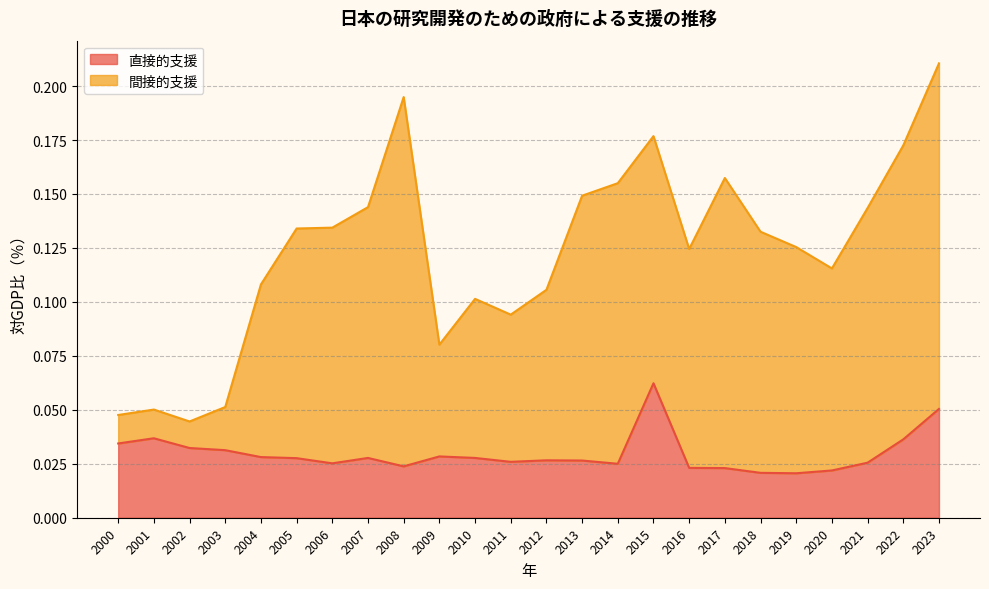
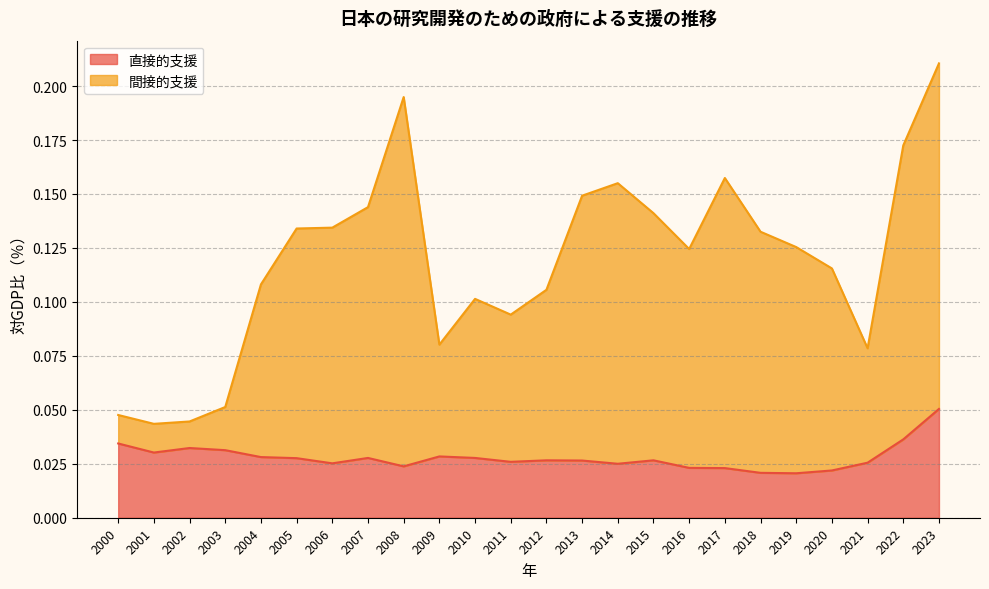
  {
    "直接的支援": {
      "2000": 0.034,
-     "2001": 0.037,
+     "2001": 0.030,
      "2002": 0.032,
      "2003": 0.031,
      "2004": 0.028,
      "2005": 0.028,
      "2006": 0.025,
      "2007": 0.028,
      "2008": 0.024,
      "2009": 0.028,
      "2010": 0.028,
      "2011": 0.026,
      "2012": 0.027,
      "2013": 0.027,
      "2014": 0.025,
-     "2015": 0.062,
+     "2015": 0.027,
      "2016": 0.023,
      "2017": 0.023,
      "2018": 0.021,
      "2019": 0.021,
      "2020": 0.022,
      "2021": 0.026,
      "2022": 0.036,
      "2023": 0.050
    },
    "間接的支援": {
      "2000": 0.013,
      "2001": 0.013,
      "2002": 0.012,
      "2003": 0.020,
      "2004": 0.080,
      "2005": 0.106,
      "2006": 0.109,
      "2007": 0.116,
      "2008": 0.171,
      "2009": 0.052,
      "2010": 0.074,
      "2011": 0.068,
      "2012": 0.079,
      "2013": 0.123,
      "2014": 0.130,
      "2015": 0.115,
      "2016": 0.101,
      "2017": 0.134,
      "2018": 0.112,
      "2019": 0.105,
      "2020": 0.094,
-     "2021": 0.118,
+     "2021": 0.053,
      "2022": 0.136,
      "2023": 0.160
    }
  }
